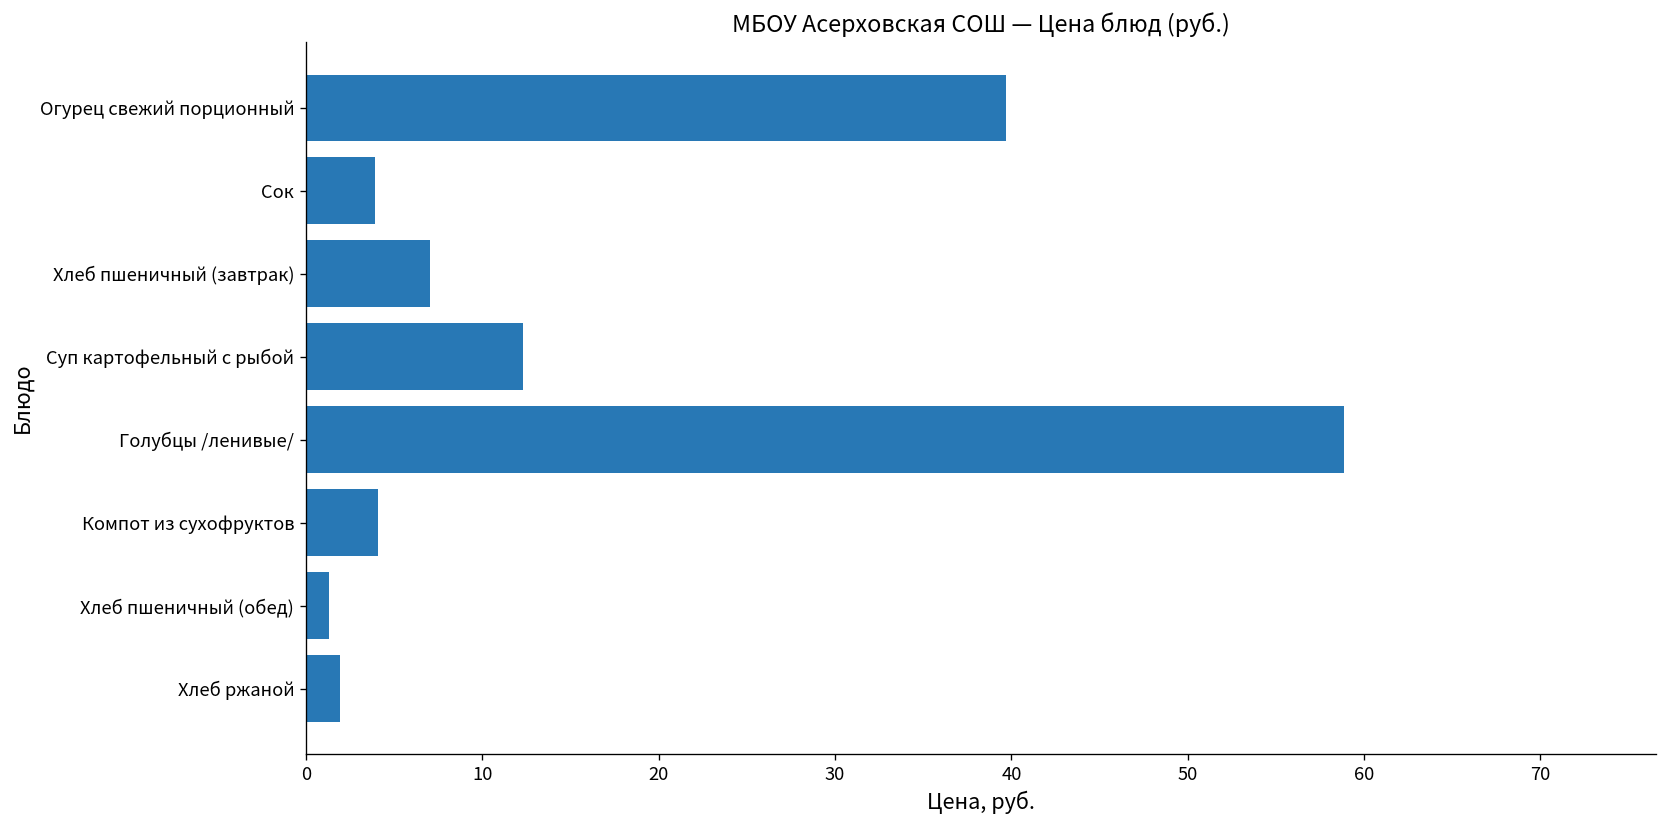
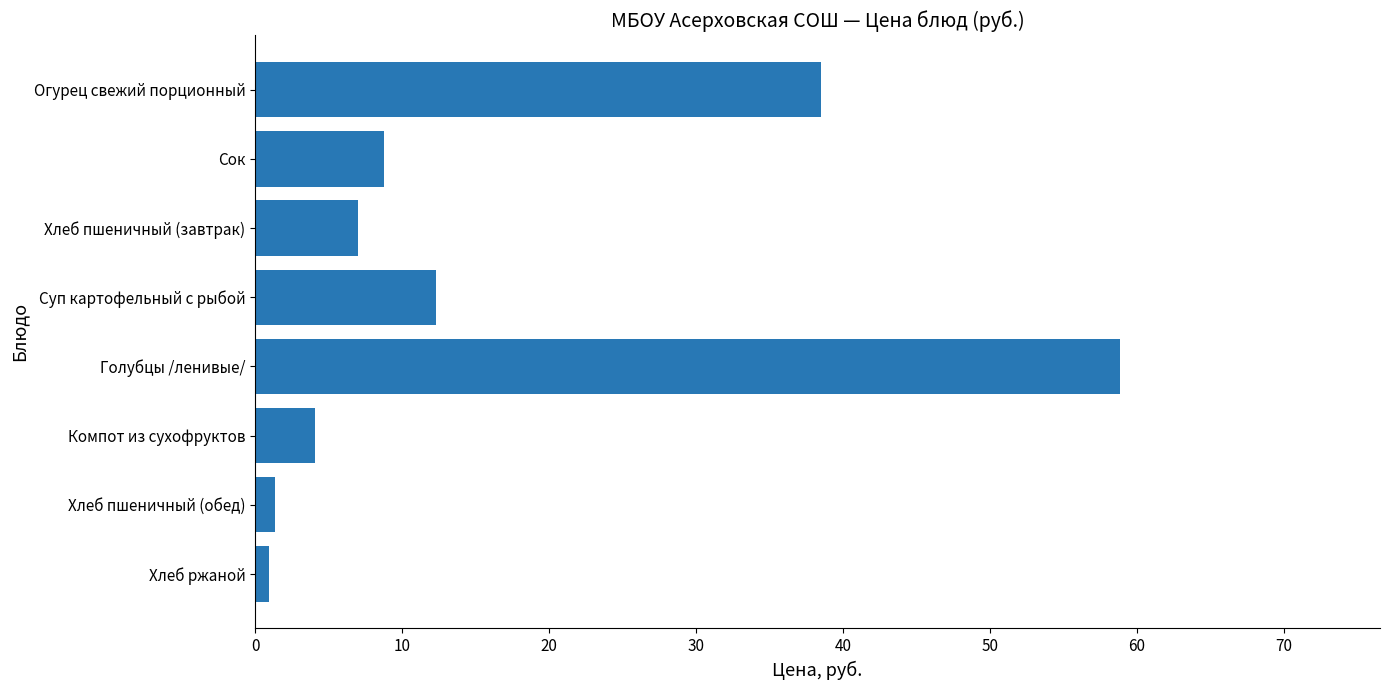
  {
-   "Огурец свежий порционный": 39.7,
-   "Сок": 3.9,
+   "Огурец свежий порционный": 38.5,
+   "Сок": 8.8,
    "Хлеб пшеничный (завтрак)": 7.0,
    "Суп картофельный с рыбой": 12.3,
    "Голубцы /ленивые/": 58.9,
    "Компот из сухофруктов": 4.1,
    "Хлеб пшеничный (обед)": 1.3,
-   "Хлеб ржаной": 1.9
+   "Хлеб ржаной": 0.9
  }
